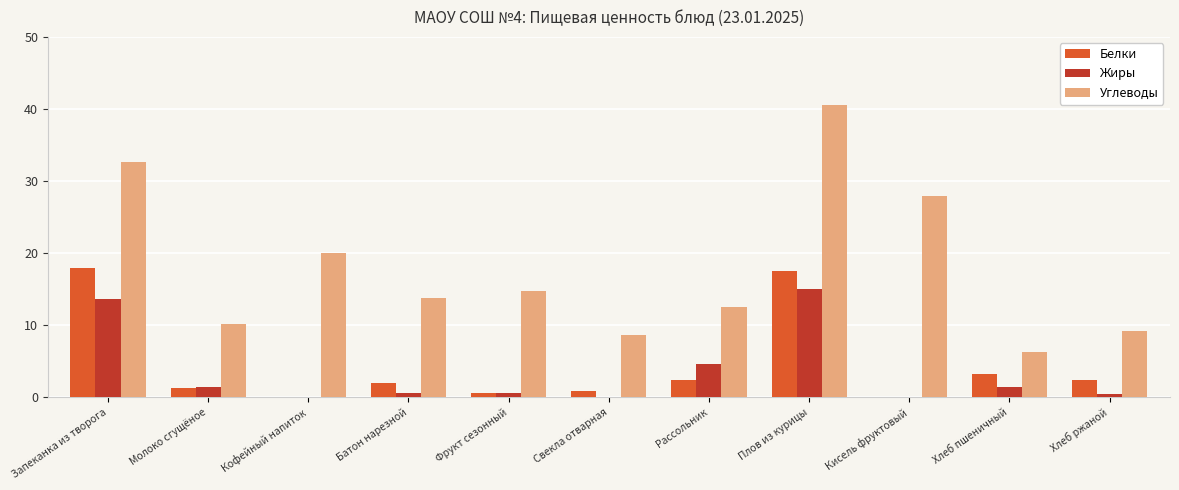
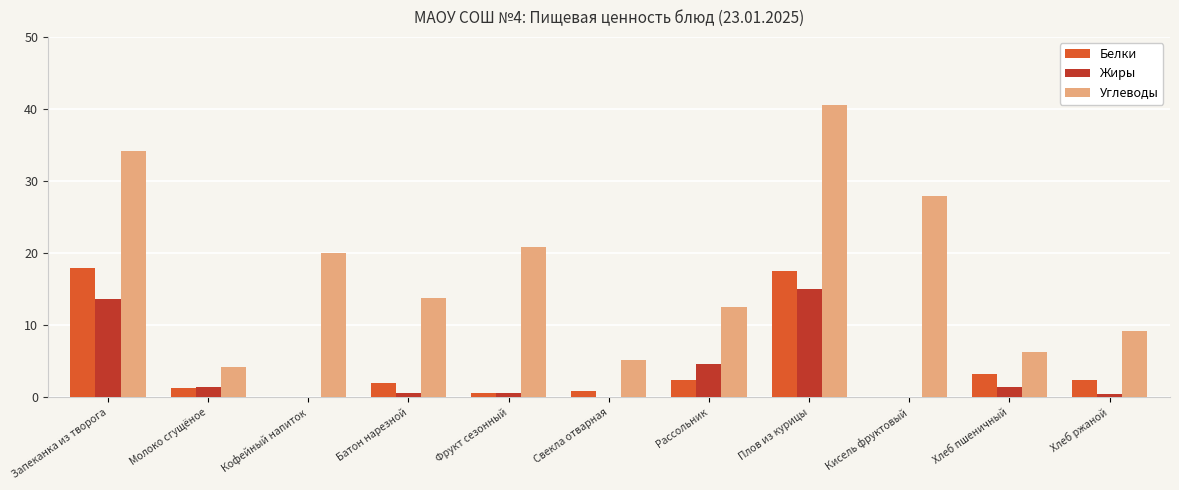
  {
    "Углеводы": {
-     "Запеканка из творога": 33,
-     "Молоко сгущёное": 10,
+     "Запеканка из творога": 34,
+     "Молоко сгущёное": 4,
      "Кофейный напиток": 20,
      "Батон нарезной": 14,
-     "Фрукт сезонный": 15,
-     "Свекла отварная": 9,
+     "Фрукт сезонный": 21,
+     "Свекла отварная": 5,
      "Рассольник": 12,
      "Плов из курицы": 41,
      "Кисель фруктовый": 28,
      "Хлеб пшеничный": 6,
      "Хлеб ржаной": 9
    }
  }
